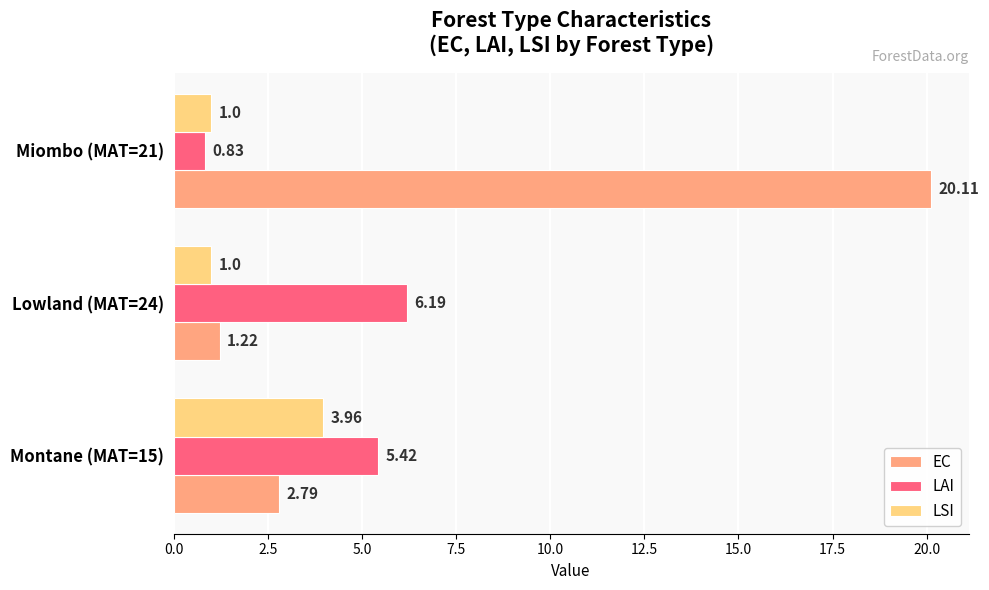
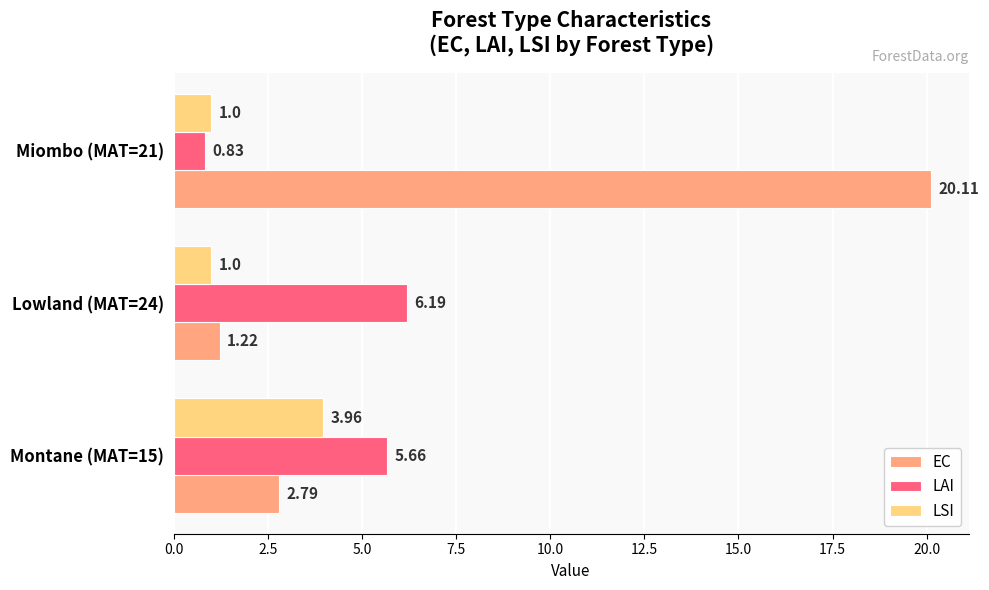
  {
    "LAI": {
      "Miombo (MAT=21)": 0.83,
      "Lowland (MAT=24)": 6.19,
-     "Montane (MAT=15)": 5.42
+     "Montane (MAT=15)": 5.66
    }
  }
